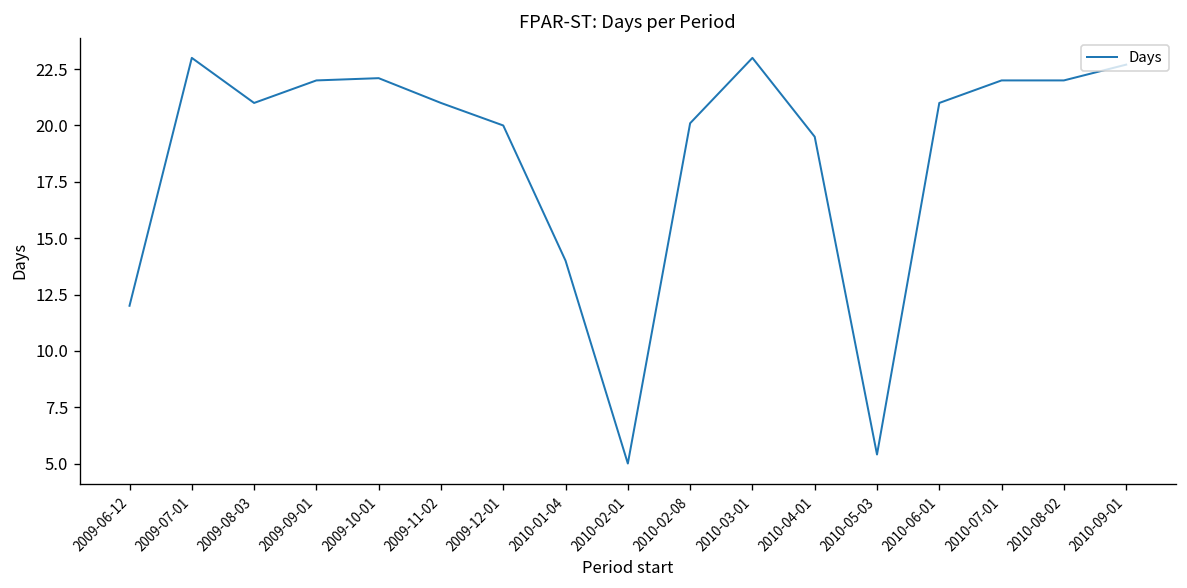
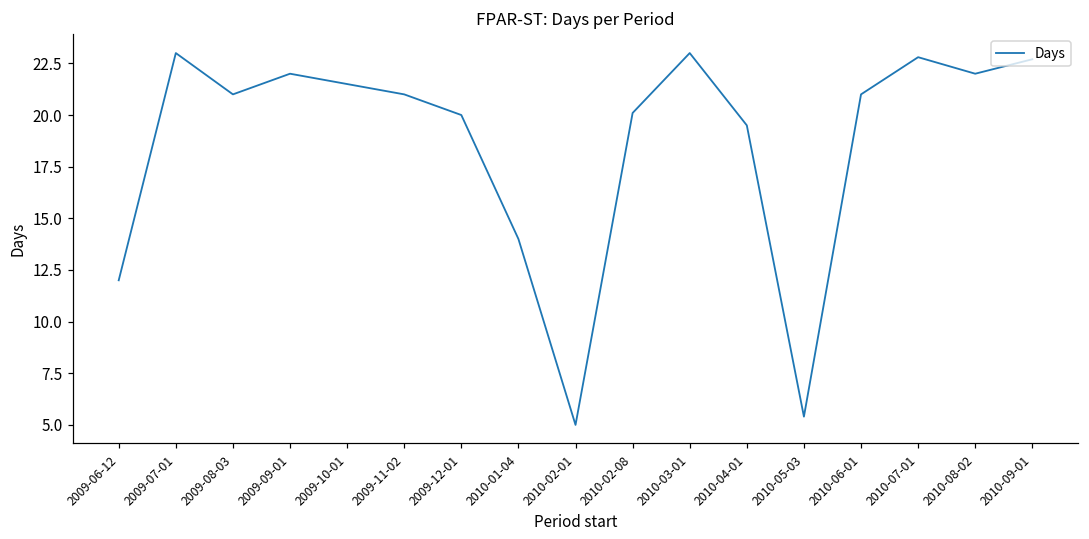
  {
    "2009-06-12": 12.0,
    "2009-07-01": 23.0,
    "2009-08-03": 21.0,
    "2009-09-01": 22.0,
-   "2009-10-01": 22.1,
+   "2009-10-01": 21.5,
    "2009-11-02": 21.0,
    "2009-12-01": 20.0,
    "2010-01-04": 14.0,
    "2010-02-01": 5.0,
    "2010-02-08": 20.1,
    "2010-03-01": 23.0,
    "2010-04-01": 19.5,
    "2010-05-03": 5.4,
    "2010-06-01": 21.0,
-   "2010-07-01": 22.0,
+   "2010-07-01": 22.8,
    "2010-08-02": 22.0
  }
